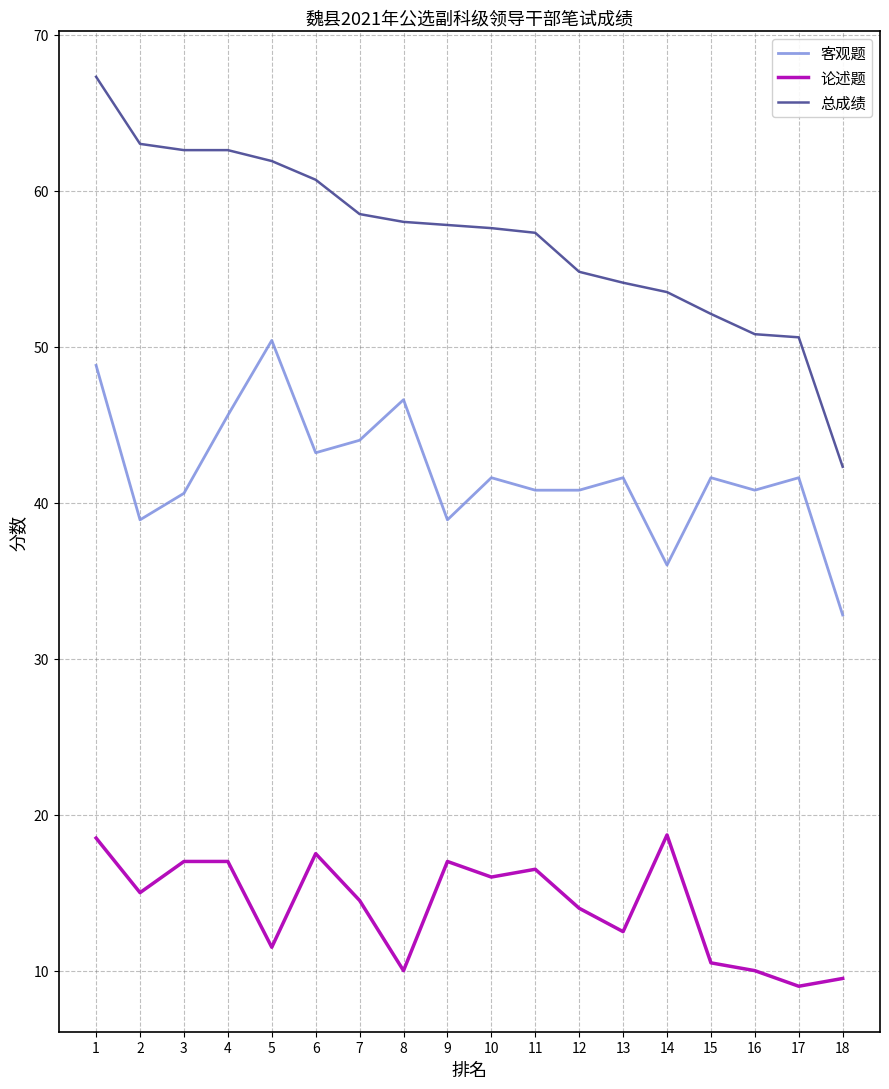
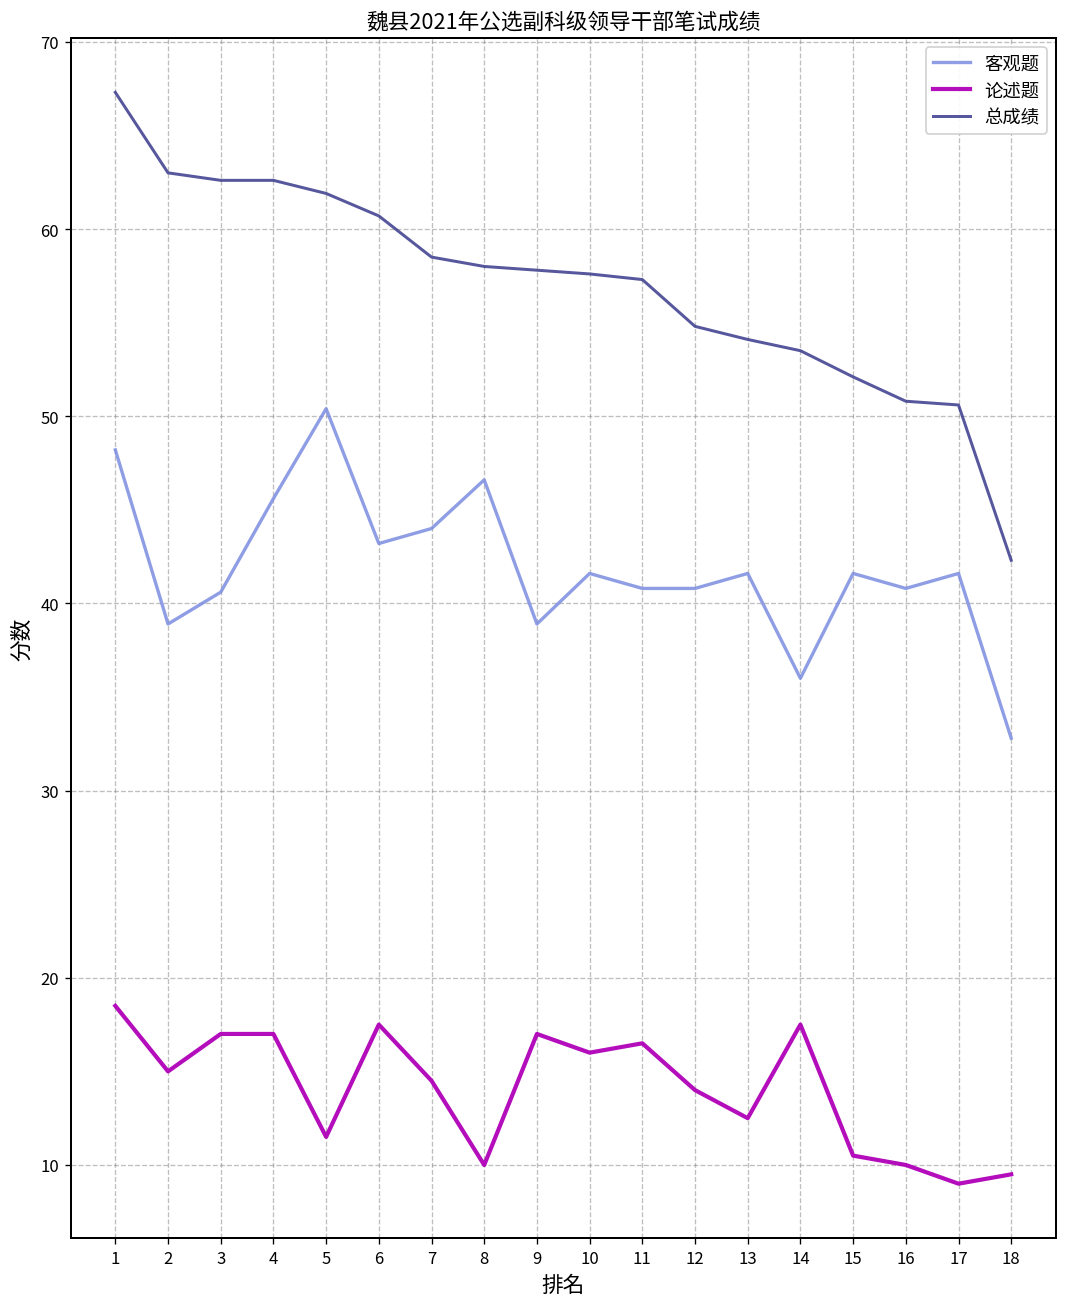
  {
    "客观题": {
-     "1": 48.8,
+     "1": 48.2,
      "2": 38.9,
      "3": 40.6,
      "4": 45.6,
      "5": 50.4,
      "6": 43.2,
      "7": 44.0,
      "8": 46.6,
      "9": 38.9,
      "10": 41.6,
      "11": 40.8,
      "12": 40.8,
      "13": 41.6,
      "14": 36.0,
      "15": 41.6,
      "16": 40.8,
      "17": 41.6,
      "18": 32.8
    },
    "论述题": {
      "1": 18.5,
      "2": 15.0,
      "3": 17.0,
      "4": 17.0,
      "5": 11.5,
      "6": 17.5,
      "7": 14.5,
      "8": 10.0,
      "9": 17.0,
      "10": 16.0,
      "11": 16.5,
      "12": 14.0,
      "13": 12.5,
-     "14": 18.7,
+     "14": 17.5,
      "15": 10.5,
      "16": 10.0,
      "17": 9.0,
      "18": 9.5
    },
    "总成绩": {
      "1": 67.3,
      "2": 63.0,
      "3": 62.6,
      "4": 62.6,
      "5": 61.9,
      "6": 60.7,
      "7": 58.5,
      "8": 58.0,
      "9": 57.8,
      "10": 57.6,
      "11": 57.3,
      "12": 54.8,
      "13": 54.1,
      "14": 53.5,
      "15": 52.1,
      "16": 50.8,
      "17": 50.6,
      "18": 42.3
    }
  }
